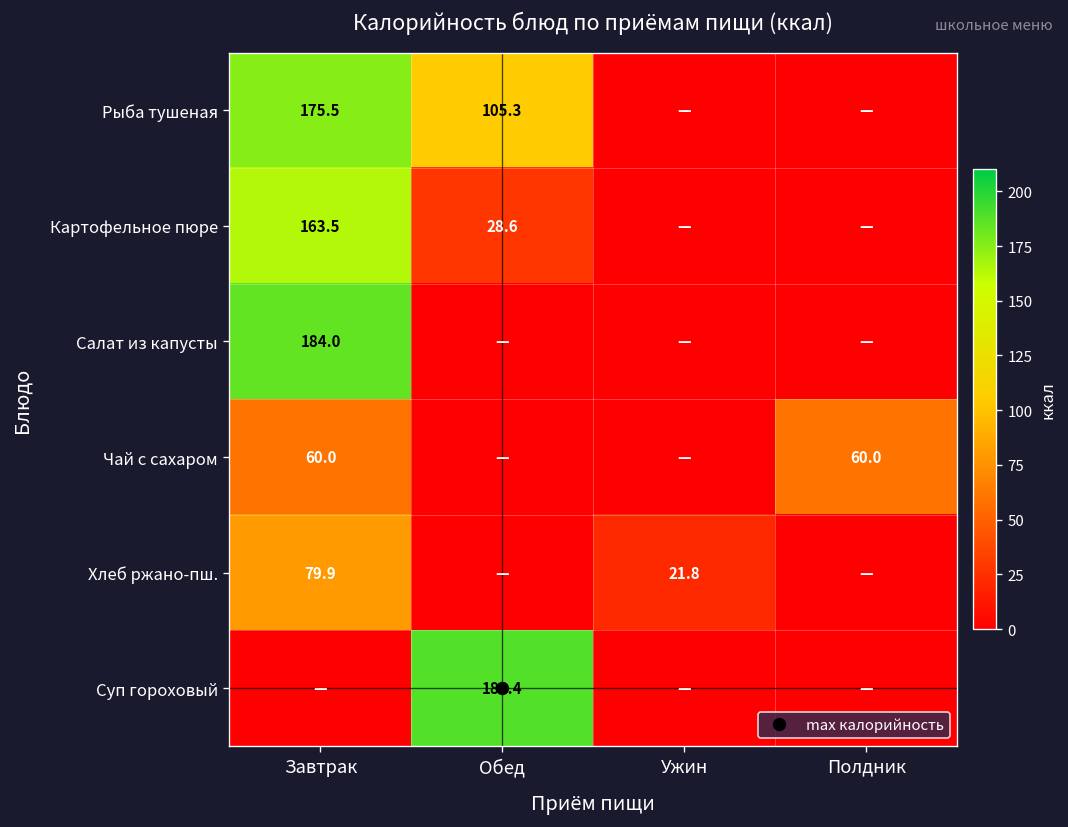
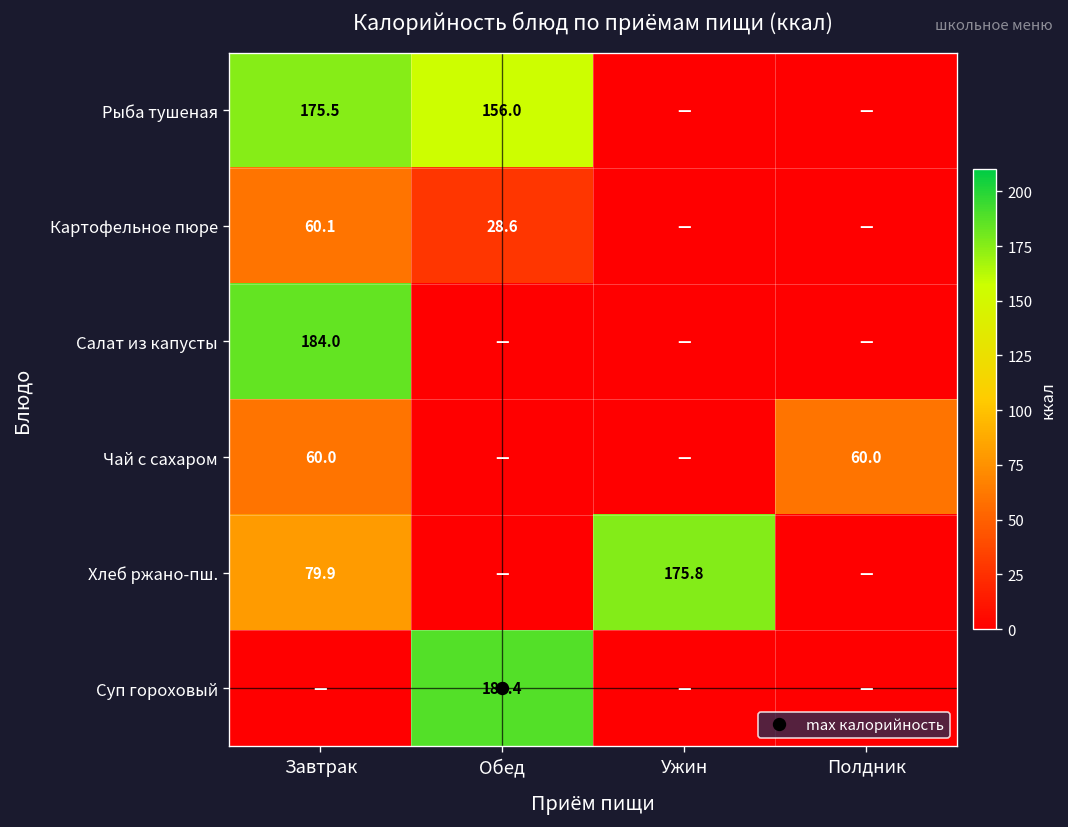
  {
    "Рыба тушеная": {
      "Завтрак": 175.5,
-     "Обед": 105.3
+     "Обед": 156.0
    },
    "Картофельное пюре": {
-     "Завтрак": 163.5,
+     "Завтрак": 60.1,
      "Обед": 28.6
    },
    "Салат из капусты": {
      "Завтрак": 184.0
    },
    "Чай с сахаром": {
      "Завтрак": 60.0,
      "Полдник": 60.0
    },
    "Хлеб ржано-пш.": {
      "Завтрак": 79.9,
-     "Ужин": 21.8
+     "Ужин": 175.8
    }
  }
